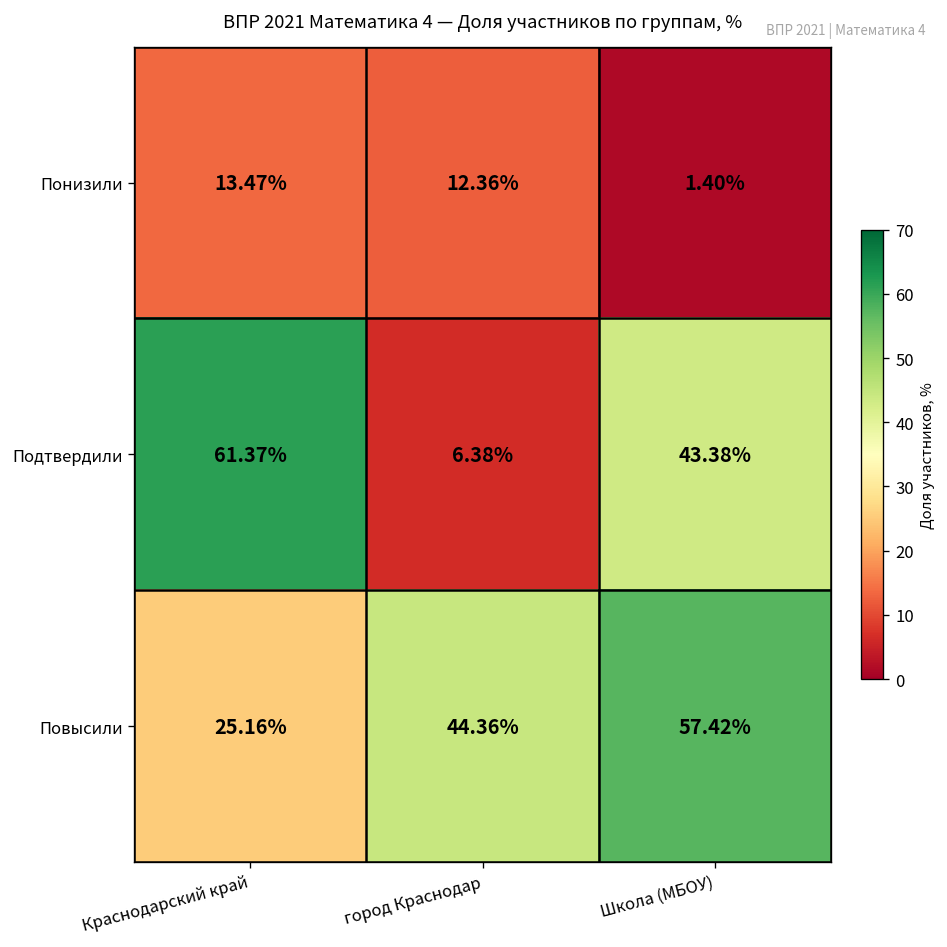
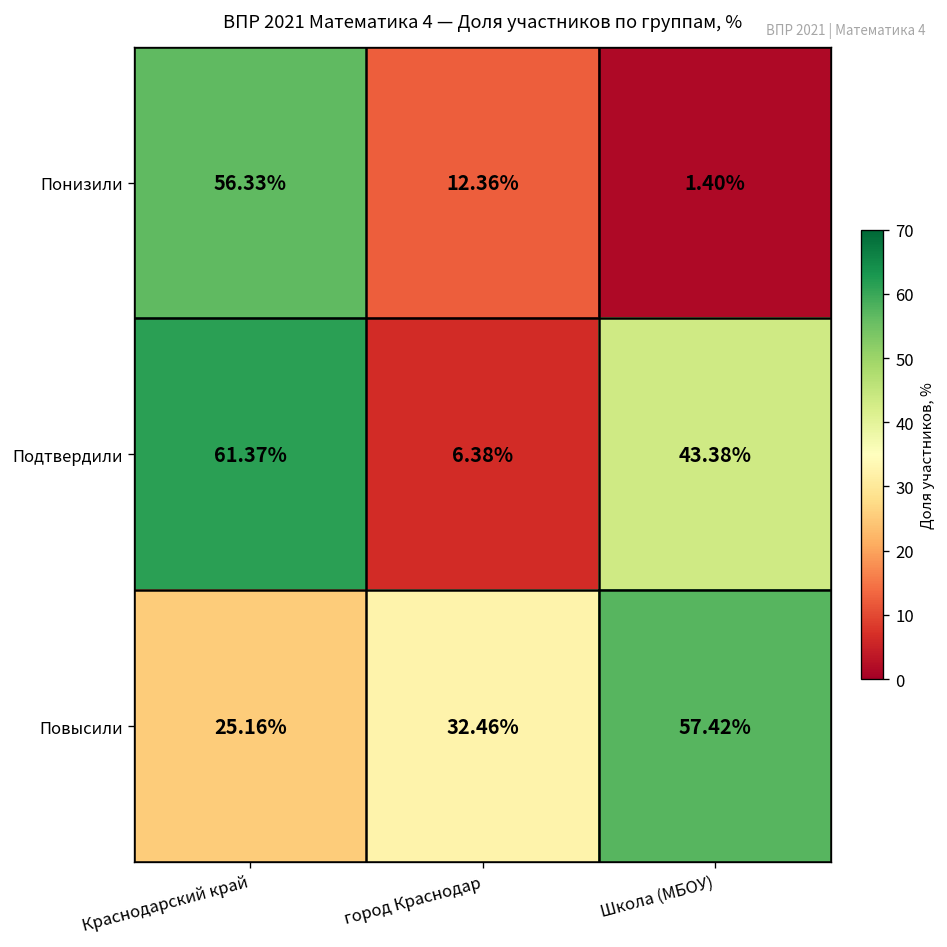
  {
    "Понизили": {
-     "Краснодарский край": "13.47%",
+     "Краснодарский край": "56.33%",
      "город Краснодар": "12.36%",
      "Школа (МБОУ)": "1.40%"
    },
    "Подтвердили": {
      "Краснодарский край": "61.37%",
      "город Краснодар": "6.38%",
      "Школа (МБОУ)": "43.38%"
    },
    "Повысили": {
      "Краснодарский край": "25.16%",
-     "город Краснодар": "44.36%",
+     "город Краснодар": "32.46%",
      "Школа (МБОУ)": "57.42%"
    }
  }
